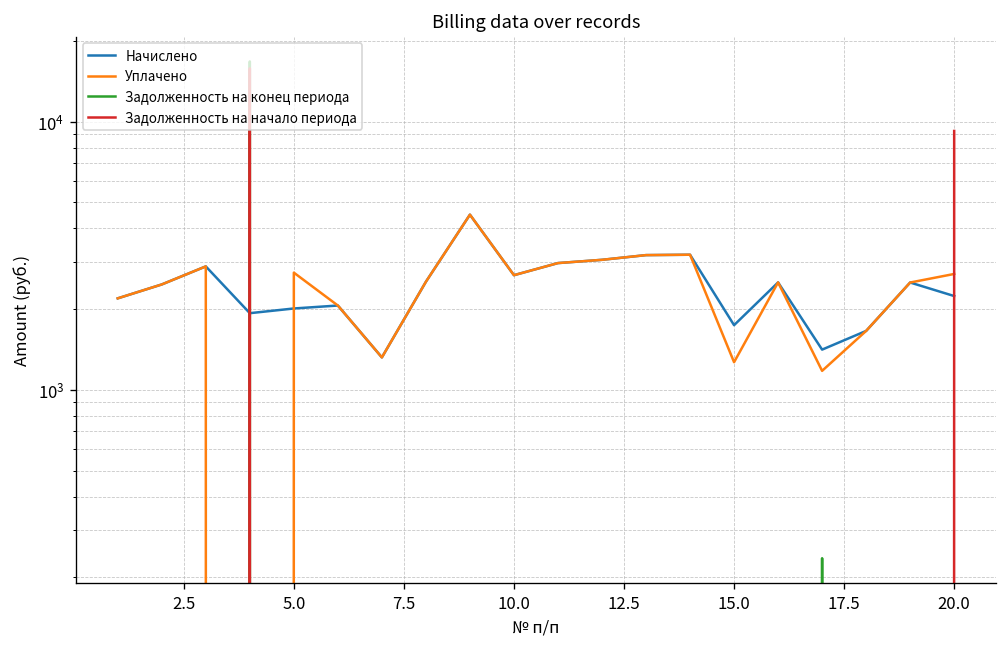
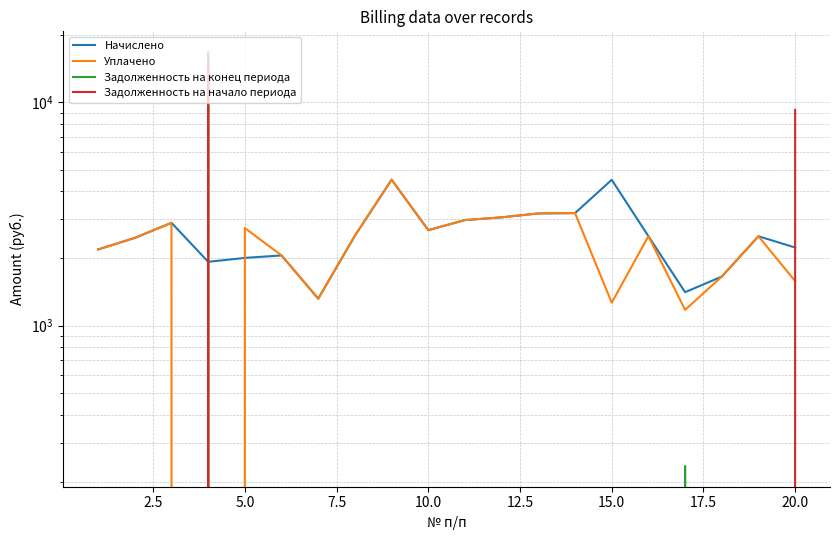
  {
    "Начислено": {
      "5.0": 2000,
-     "15.0": 1700,
+     "15.0": 4500,
      "20.0": 2200
    },
    "Уплачено": {
      "5.0": 2700,
      "15.0": 1300,
-     "20.0": 2700
+     "20.0": 1600
    },
    "Задолженность на начало периода": {
      "20.0": 9200
    }
  }
